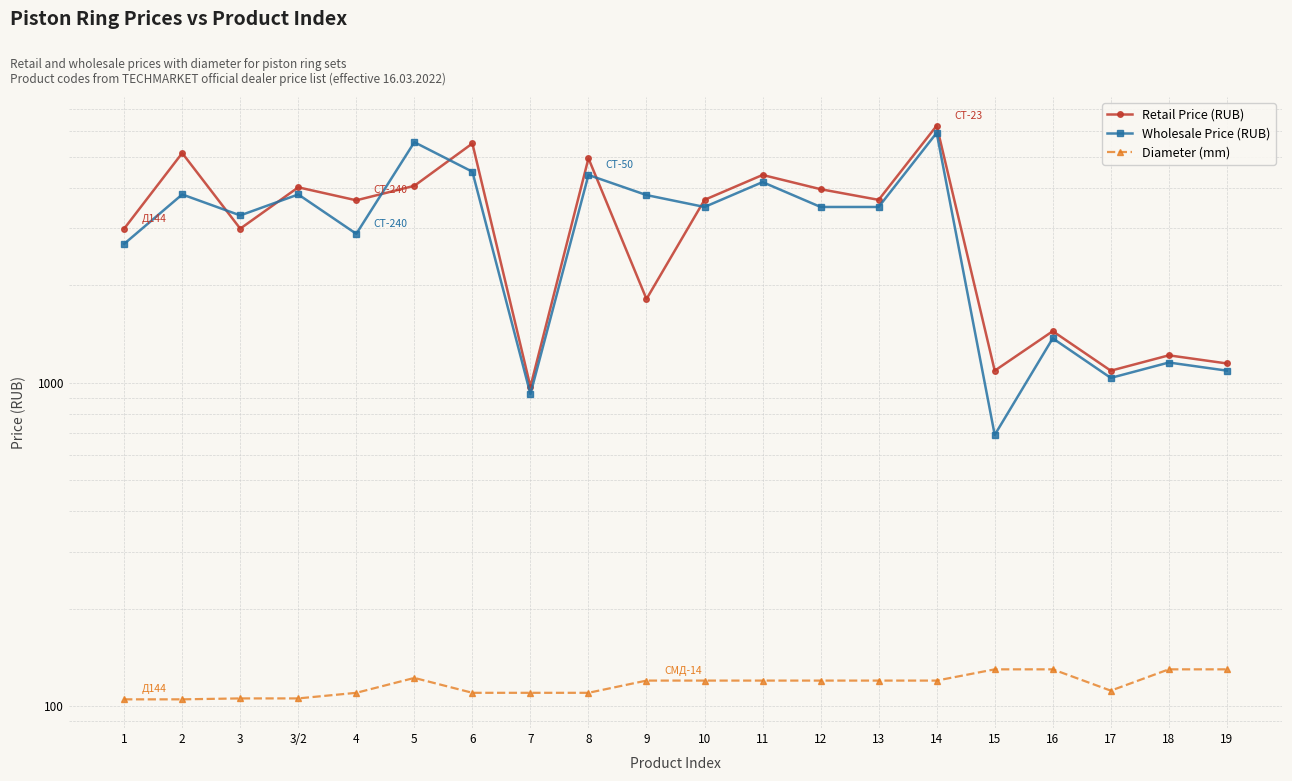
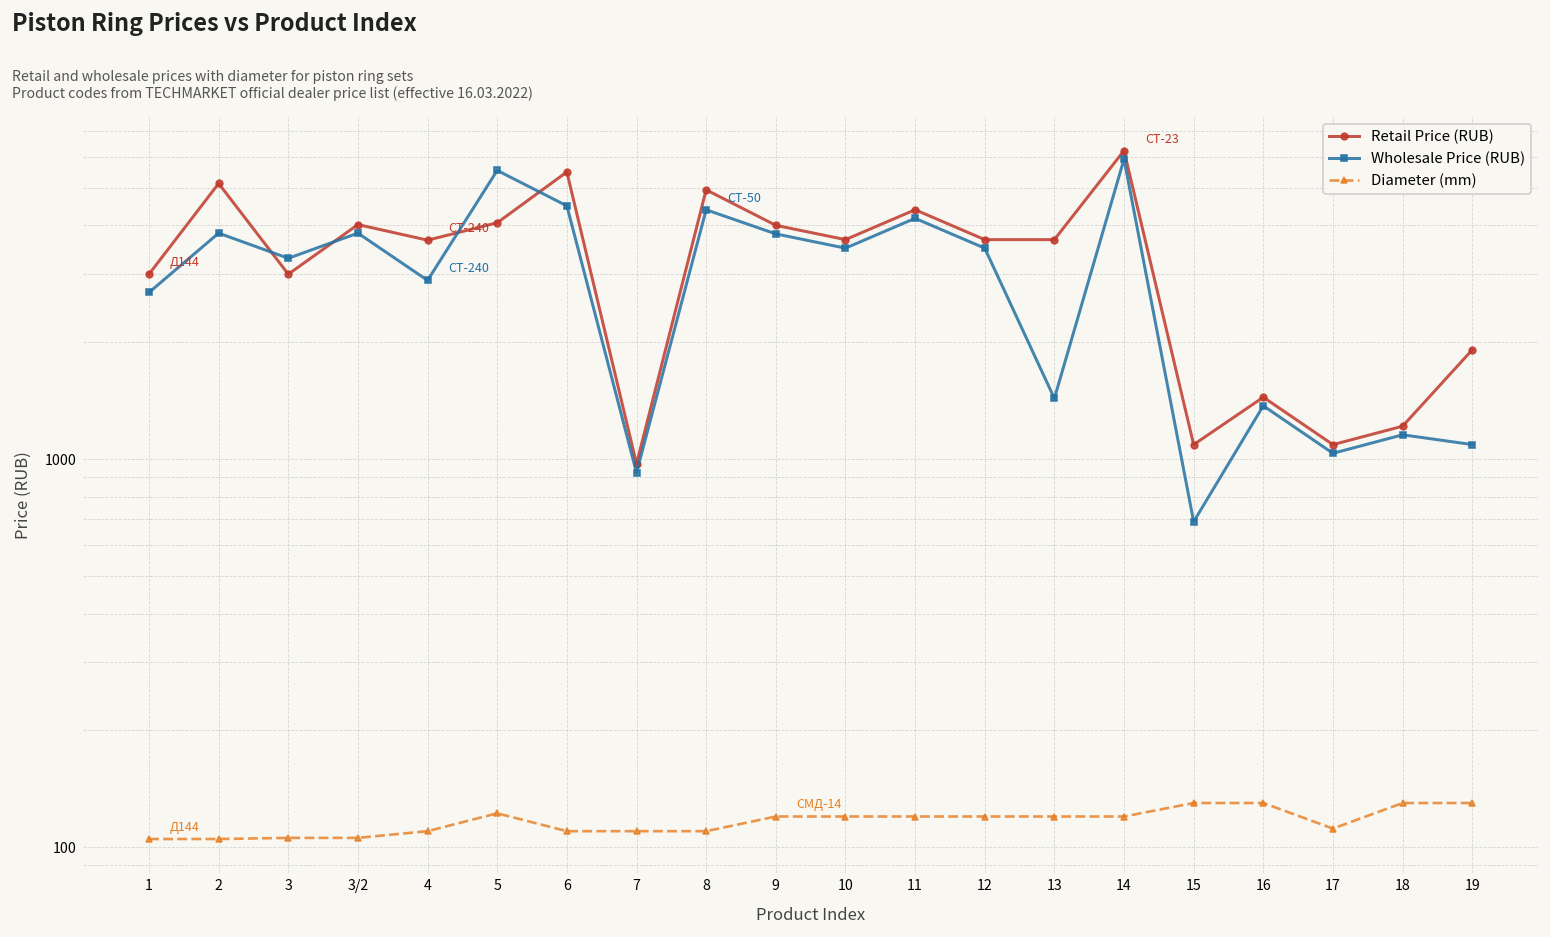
  {
    "Retail Price (RUB)": {
      "1": 3000,
      "2": 5100,
      "3": 3000,
      "3/2": 4000,
      "4": 3700,
      "5": 4100,
      "6": 5500,
      "7": 970,
      "8": 4900,
-     "9": 1800,
+     "9": 4000,
      "10": 3700,
      "11": 4400,
-     "12": 4000,
+     "12": 3700,
      "13": 3700,
      "14": 6200,
      "15": 1090,
      "16": 1400,
      "17": 1090,
      "18": 1220,
-     "19": 1150
+     "19": 1900
    },
    "Wholesale Price (RUB)": {
      "1": 2700,
      "2": 3800,
      "3": 3300,
      "3/2": 3800,
      "4": 2900,
      "5": 5500,
      "6": 4500,
      "7": 920,
      "8": 4400,
      "9": 3800,
      "10": 3500,
      "11": 4200,
      "12": 3500,
-     "13": 3500,
+     "13": 1400,
      "14": 5900,
      "15": 690,
      "16": 1370,
      "17": 1040,
      "18": 1160,
      "19": 1090
    },
    "Diameter (mm)": {
      "1": 105,
      "2": 105,
      "3": 106,
      "3/2": 106,
      "4": 110,
      "5": 122,
      "6": 110,
      "7": 110,
      "8": 110,
      "9": 120,
      "10": 120,
      "11": 120,
      "12": 120,
      "13": 120,
      "14": 120,
      "15": 130,
      "16": 130,
      "17": 112,
      "18": 130,
      "19": 130
    }
  }
